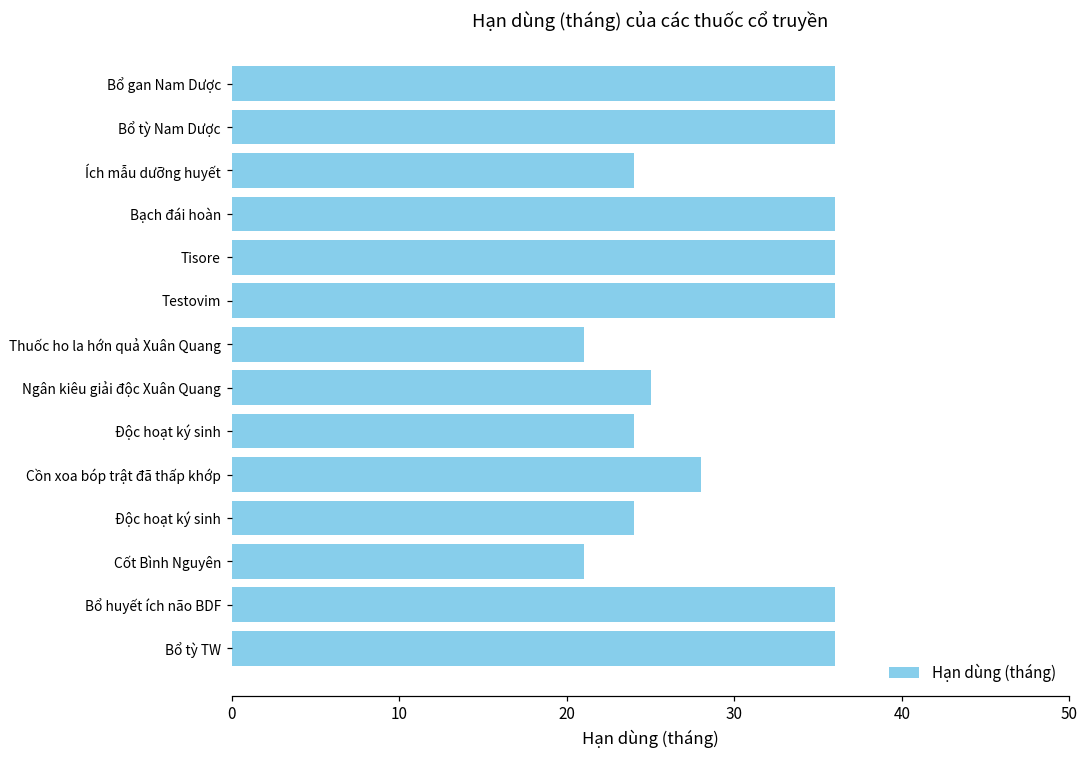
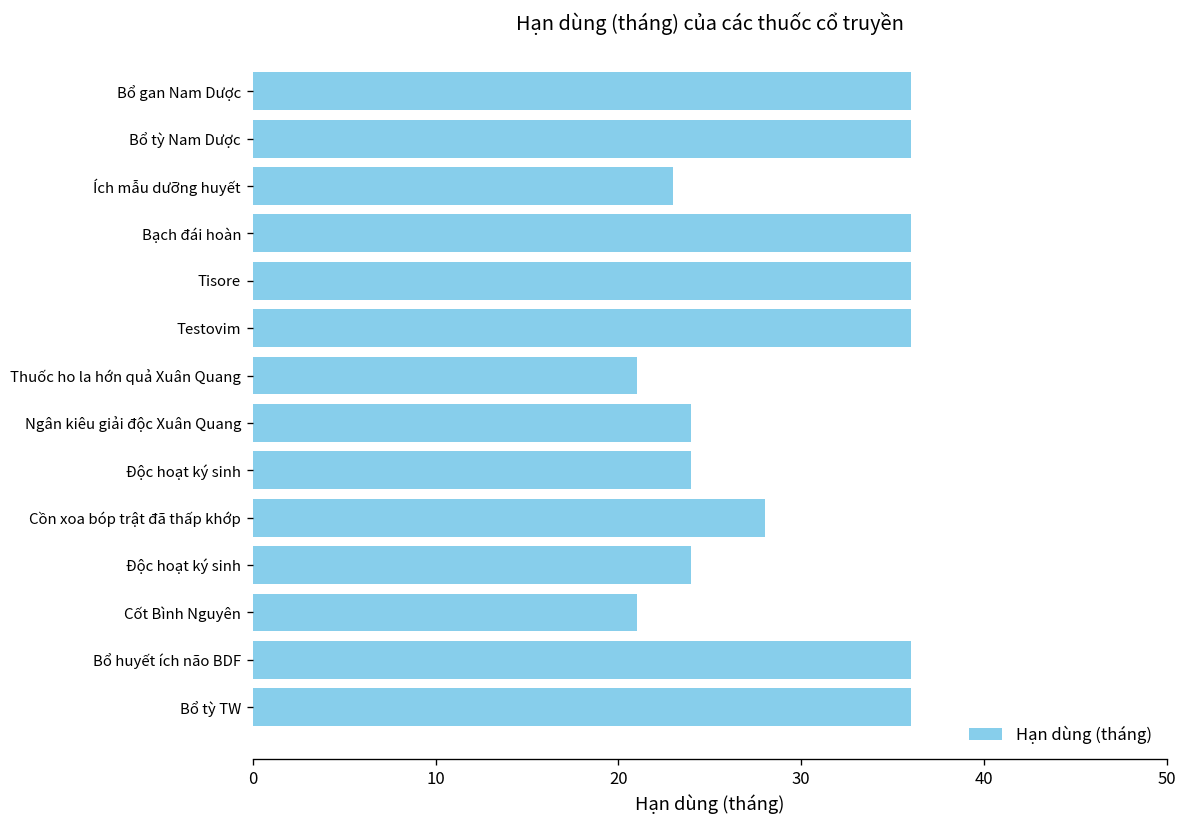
  {
    "Bổ gan Nam Dược": 36,
    "Bổ tỳ Nam Dược": 36,
-   "Ích mẫu dưỡng huyết": 24,
+   "Ích mẫu dưỡng huyết": 23,
    "Bạch đái hoàn": 36,
    "Tisore": 36,
    "Testovim": 36,
    "Thuốc ho la hớn quả Xuân Quang": 21,
-   "Ngân kiêu giải độc Xuân Quang": 25,
+   "Ngân kiêu giải độc Xuân Quang": 24,
    "Cồn xoa bóp trật đã thấp khớp": 28,
    "Cốt Bình Nguyên": 21,
    "Bổ huyết ích não BDF": 36,
    "Bổ tỳ TW": 36
  }
